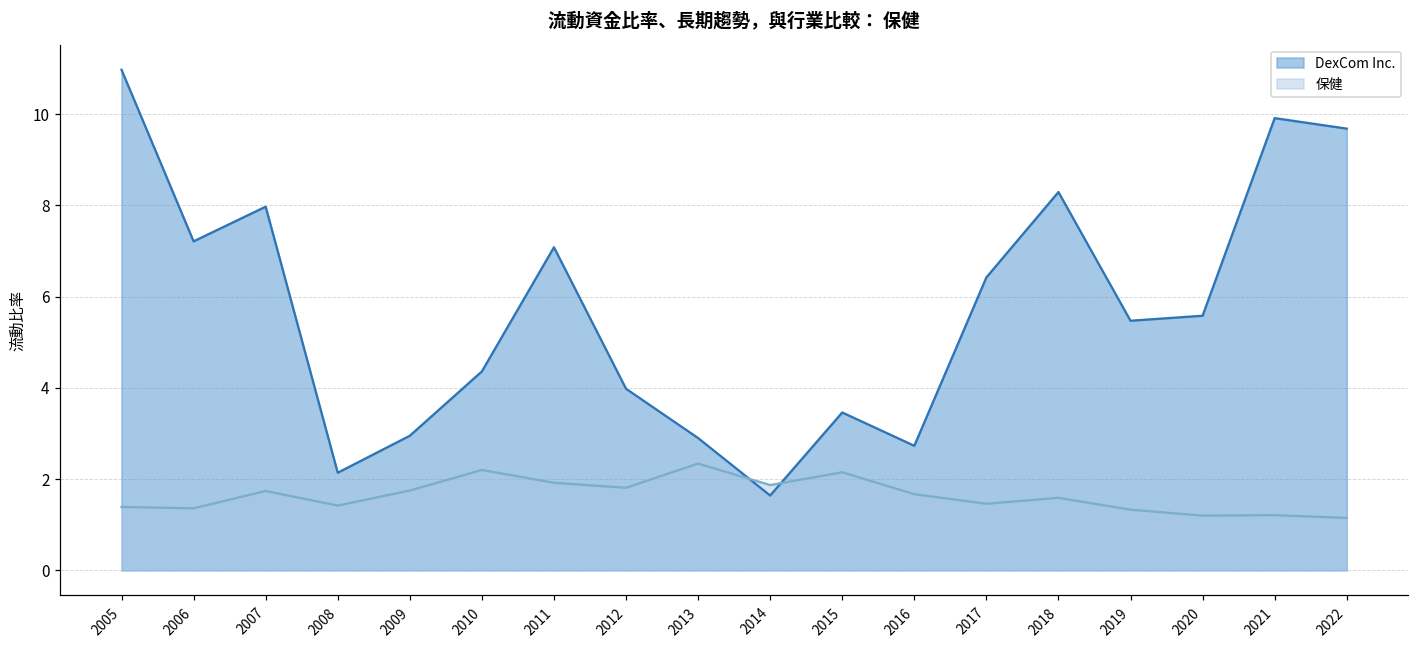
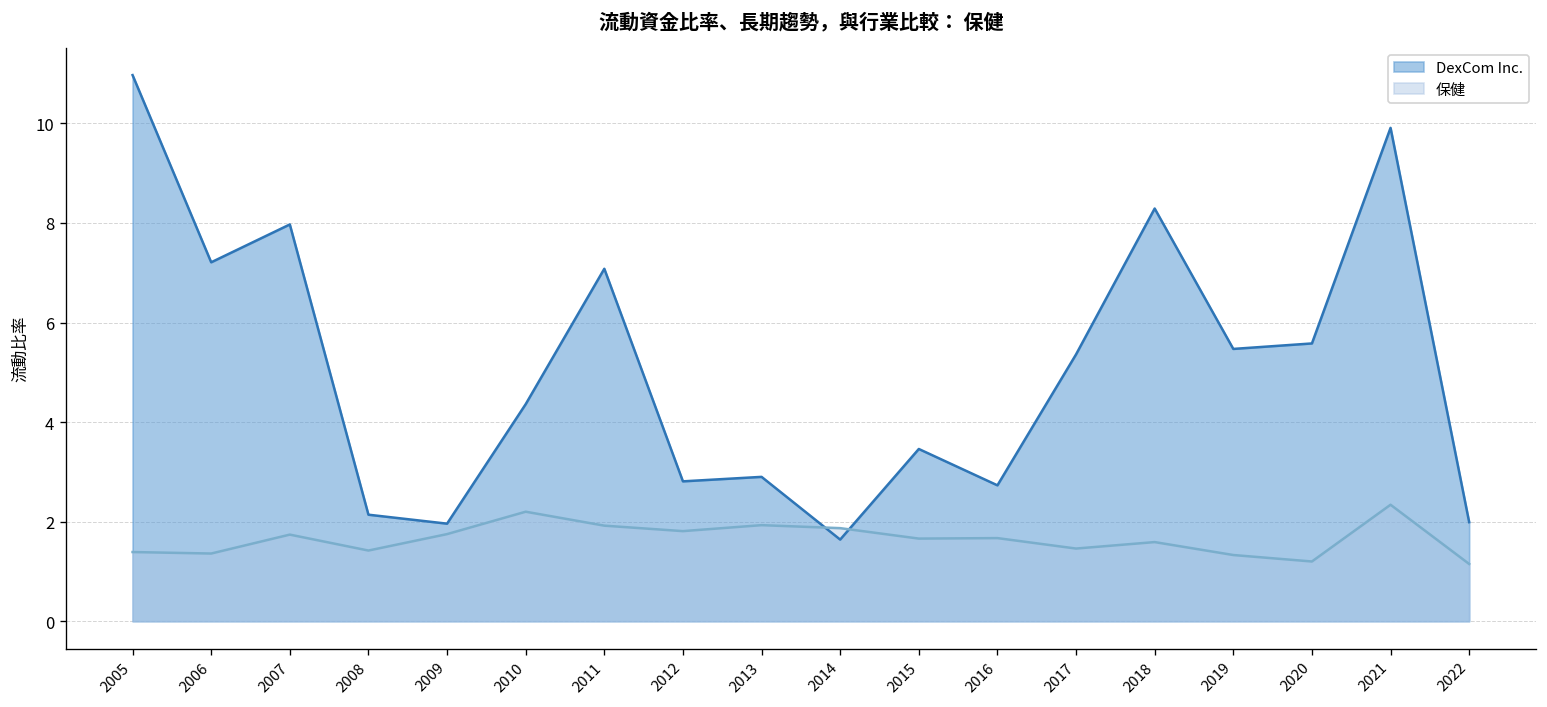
  {
    "DexCom Inc.": {
      "2005": 11.0,
      "2006": 7.2,
      "2007": 8.0,
      "2008": 2.1,
-     "2009": 3.0,
+     "2009": 2.0,
      "2010": 4.4,
      "2011": 7.1,
-     "2012": 4.0,
+     "2012": 2.8,
      "2013": 2.9,
      "2014": 1.6,
      "2015": 3.5,
      "2016": 2.7,
-     "2017": 6.4,
+     "2017": 5.4,
      "2018": 8.3,
      "2019": 5.5,
      "2020": 5.6,
      "2021": 9.9,
-     "2022": 9.7
+     "2022": 2.0
    },
    "保健": {
      "2005": 1.4,
      "2006": 1.4,
      "2007": 1.7,
      "2008": 1.4,
      "2009": 1.8,
      "2010": 2.2,
      "2011": 1.9,
      "2012": 1.8,
-     "2013": 2.3,
+     "2013": 1.9,
      "2014": 1.9,
-     "2015": 2.2,
+     "2015": 1.7,
      "2016": 1.7,
      "2017": 1.5,
      "2018": 1.6,
      "2019": 1.3,
      "2020": 1.2,
-     "2021": 1.2,
+     "2021": 2.3,
      "2022": 1.2
    }
  }
